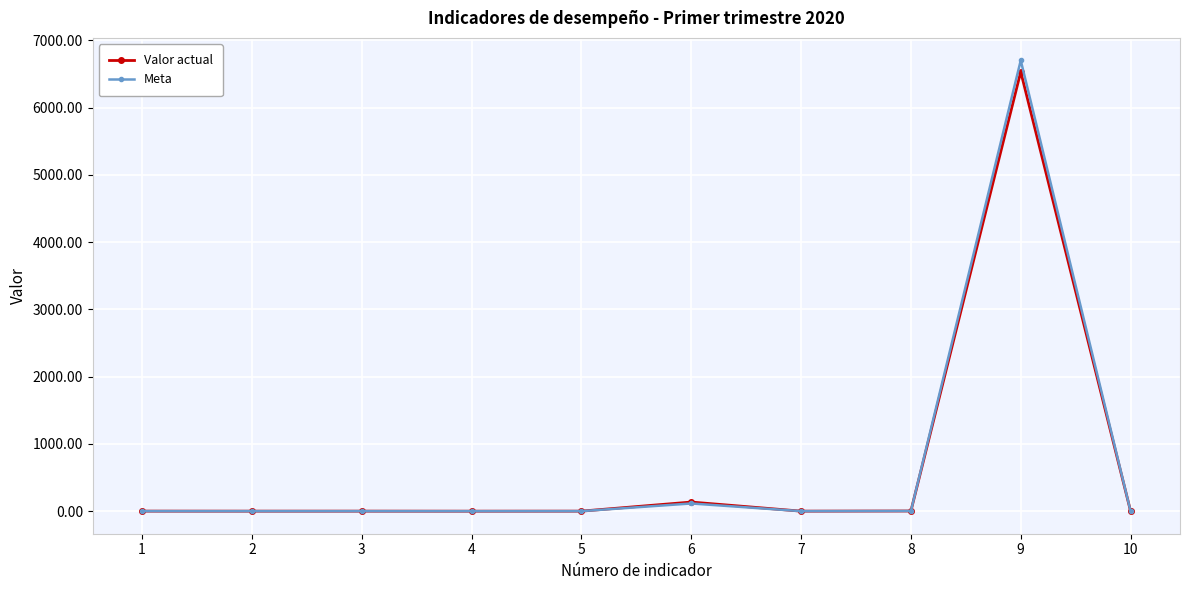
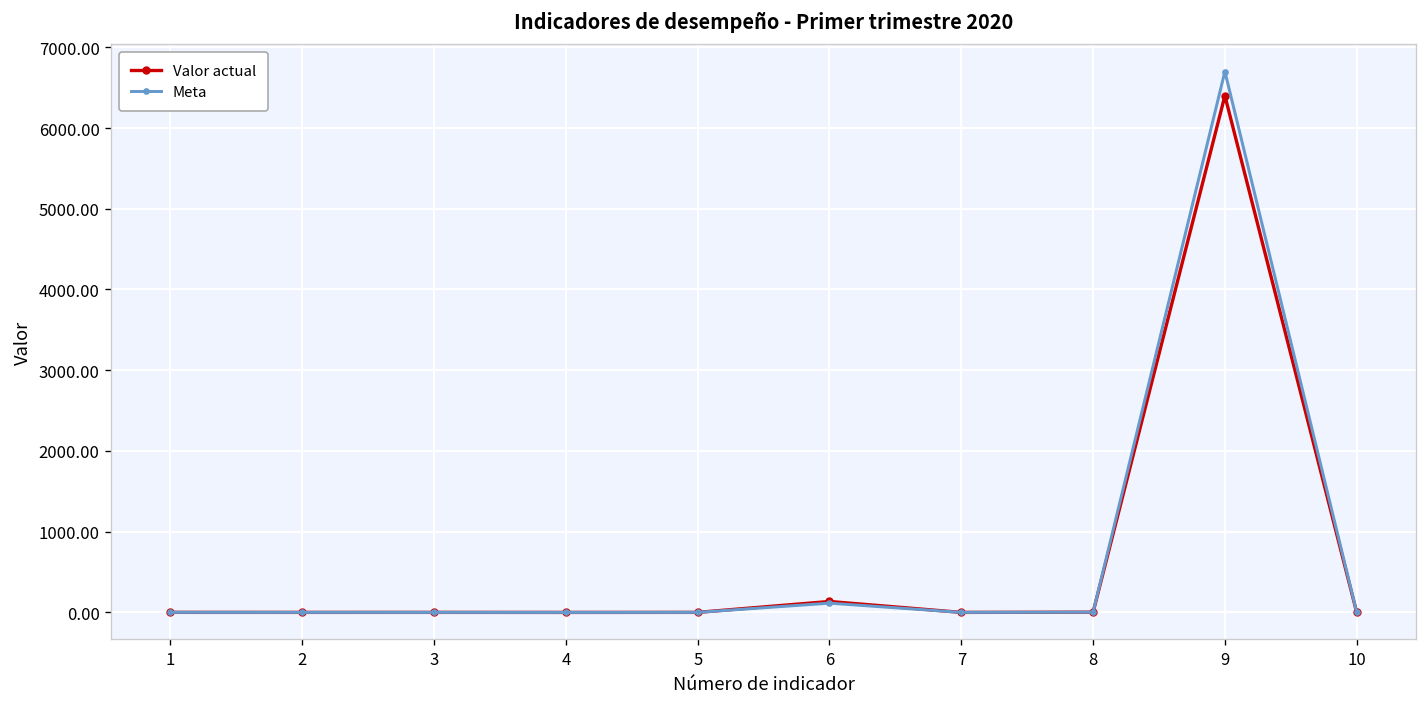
  {
    "Valor actual": {
-     "9": 6500
+     "9": 6400
    },
    "Meta": {
      "9": 6700
    }
  }
